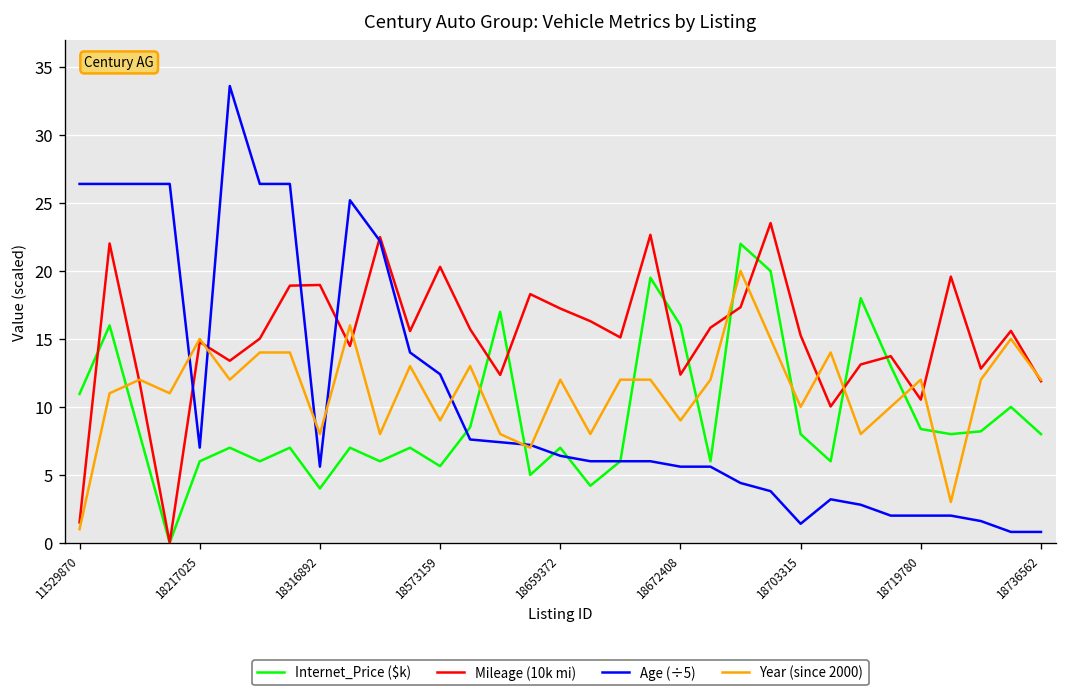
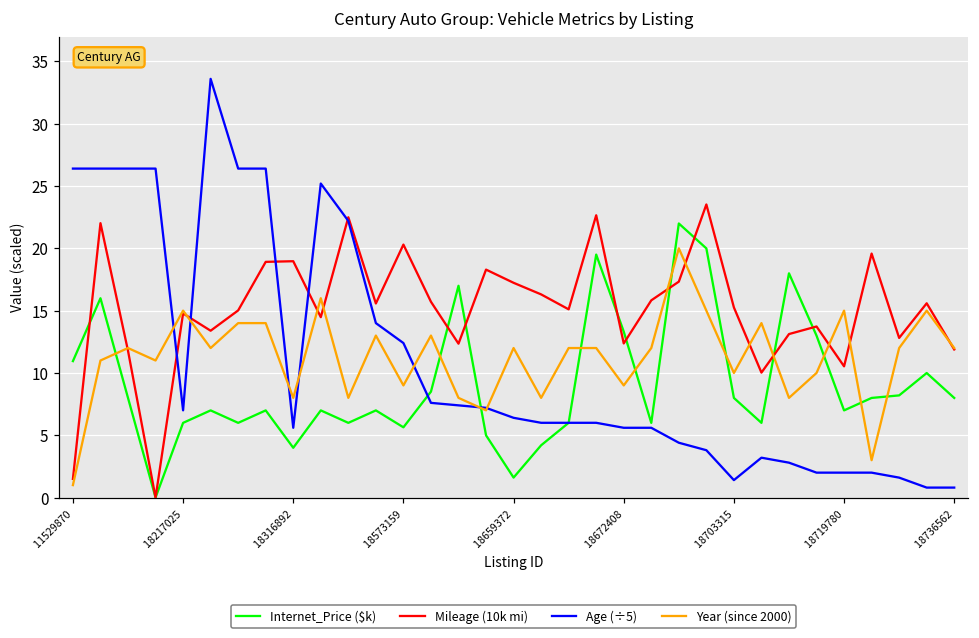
  {
    "Internet_Price ($k)": {
      "11529870": 11.0,
      "18217025": 6.0,
      "18316892": 4.0,
      "18573159": 5.6,
-     "18659372": 7.0,
-     "18672408": 16.0,
+     "18659372": 1.6,
+     "18672408": 13.3,
      "18703315": 8.0,
-     "18719780": 8.4,
+     "18719780": 7.0,
      "18736562": 8.0
    },
    "Mileage (10k mi)": {
      "11529870": 1.5,
      "18316892": 19.0,
      "18573159": 20.3,
      "18659372": 17.2,
      "18672408": 12.4,
      "18703315": 15.3,
      "18719780": 10.5
    },
    "Age (÷5)": {
      "11529870": 26.4,
      "18217025": 7.0,
      "18316892": 5.6,
      "18573159": 12.4,
      "18659372": 6.4,
      "18672408": 5.6,
      "18703315": 1.4,
      "18719780": 2.0,
      "18736562": 0.8
    },
    "Year (since 2000)": {
      "11529870": 1.0,
      "18316892": 8.0,
      "18573159": 9.0,
      "18659372": 12.0,
      "18672408": 9.0,
      "18703315": 10.0,
-     "18719780": 12.0
+     "18719780": 15.0
    }
  }
